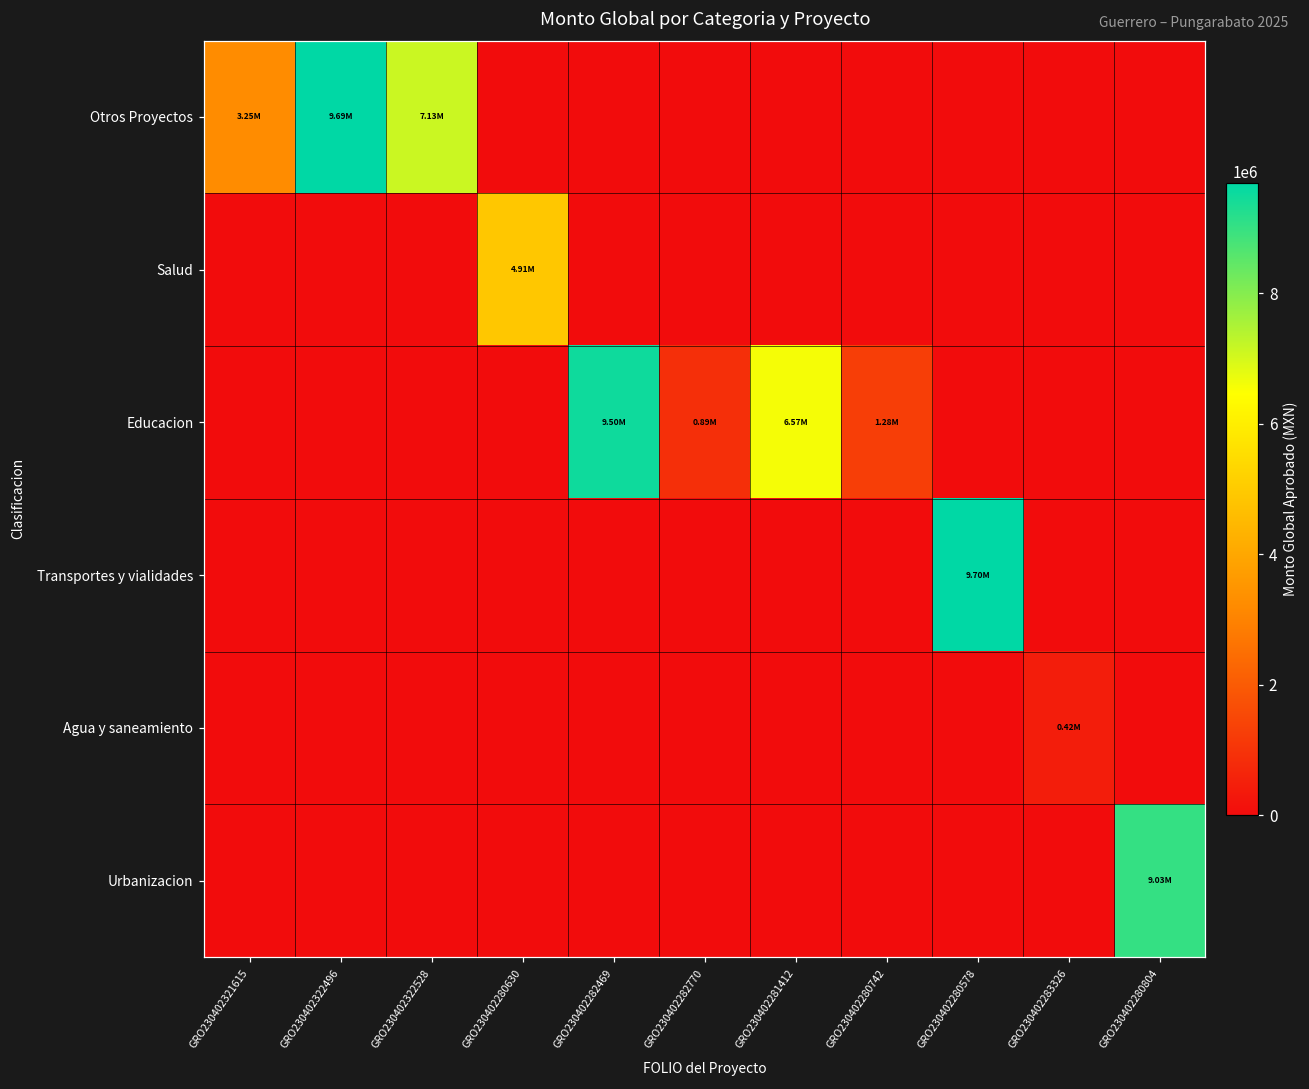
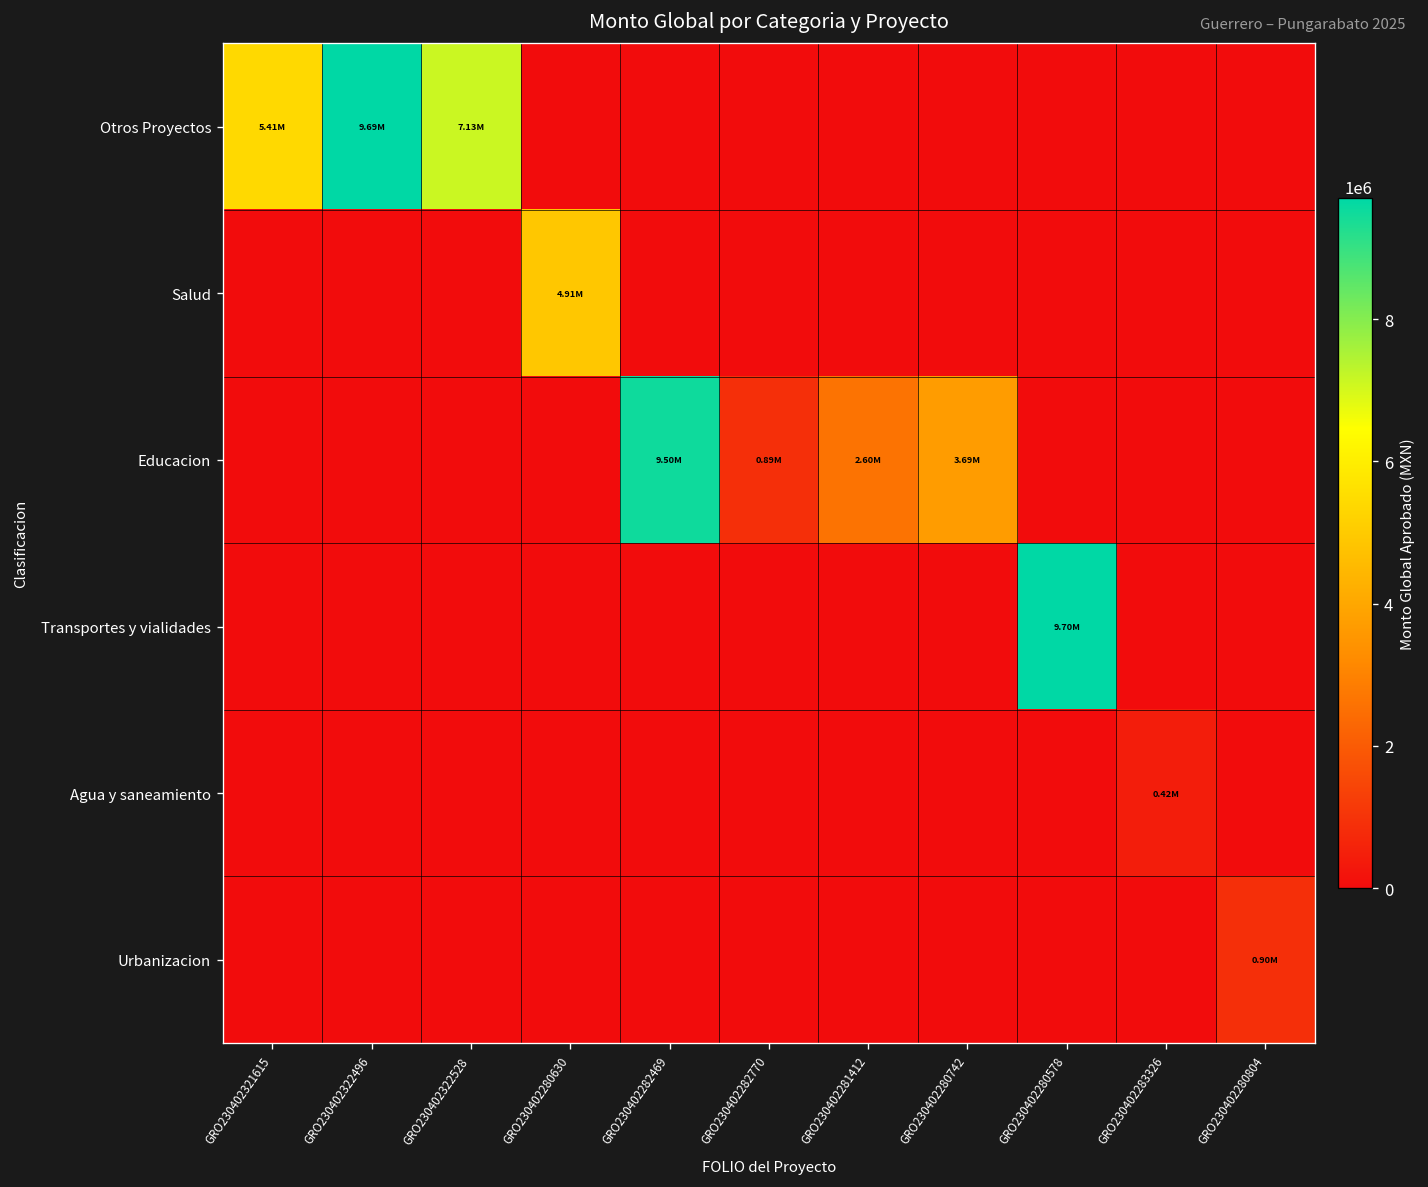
  {
    "Otros Proyectos": {
-     "GRO230402321615": "3.25M",
+     "GRO230402321615": "5.41M",
      "GRO230402322496": "9.69M",
      "GRO230402322528": "7.13M"
    },
    "Salud": {
      "GRO230402280630": "4.91M"
    },
    "Educacion": {
      "GRO230402282469": "9.50M",
      "GRO230402282770": "0.89M",
-     "GRO230402281412": "6.57M",
-     "GRO230402280742": "1.28M"
+     "GRO230402281412": "2.60M",
+     "GRO230402280742": "3.69M"
    },
    "Transportes y vialidades": {
      "GRO230402280578": "9.70M"
    },
    "Agua y saneamiento": {
      "GRO230402283326": "0.42M"
    },
    "Urbanizacion": {
-     "GRO230402280804": "9.03M"
+     "GRO230402280804": "0.90M"
    }
  }
